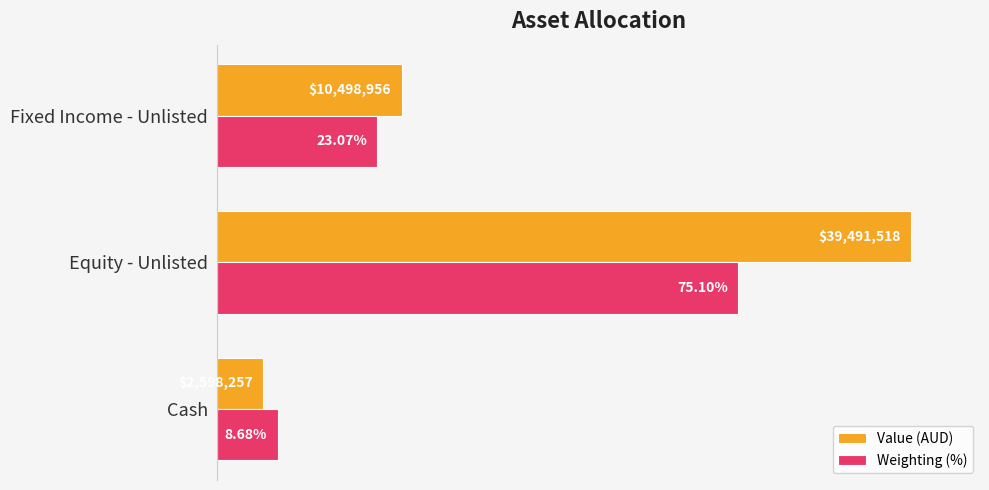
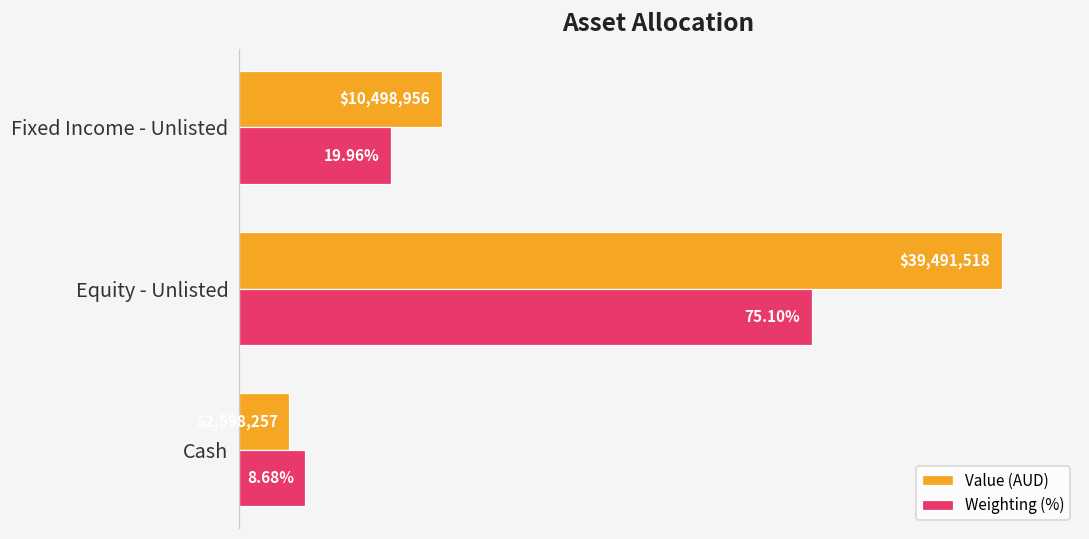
  {
    "Weighting (%)": {
-     "Fixed Income - Unlisted": "23.07%",
+     "Fixed Income - Unlisted": "19.96%",
      "Equity - Unlisted": "75.10%",
      "Cash": "8.68%"
    }
  }
